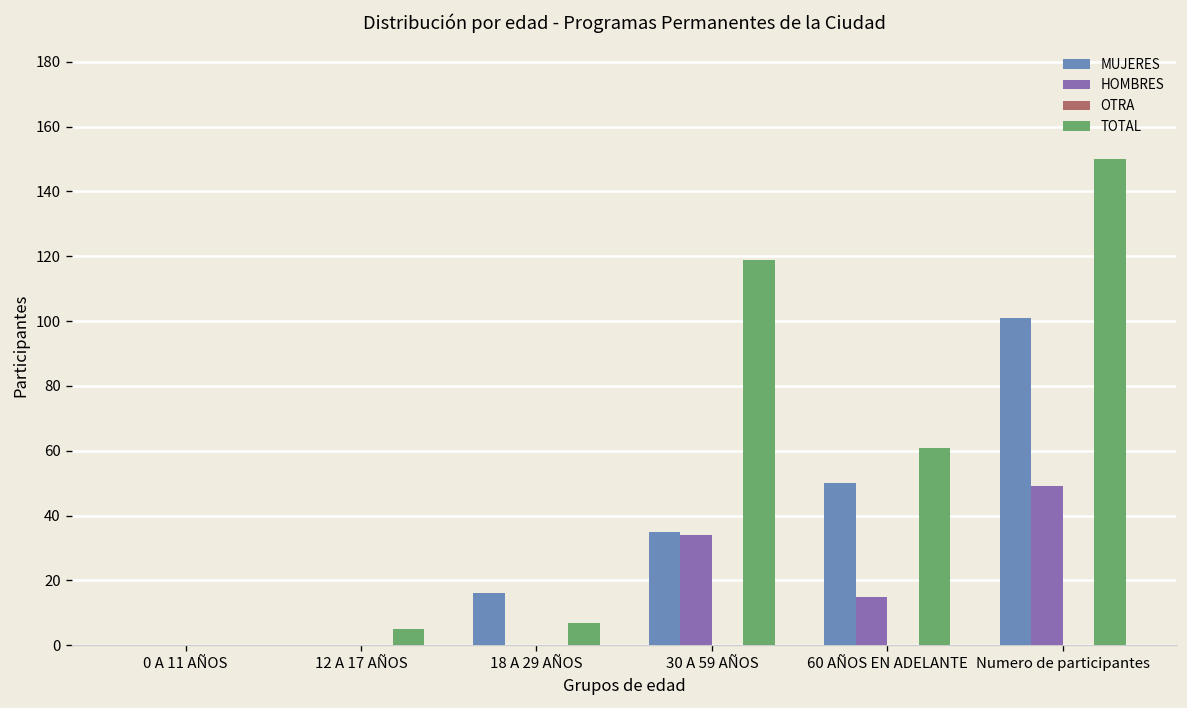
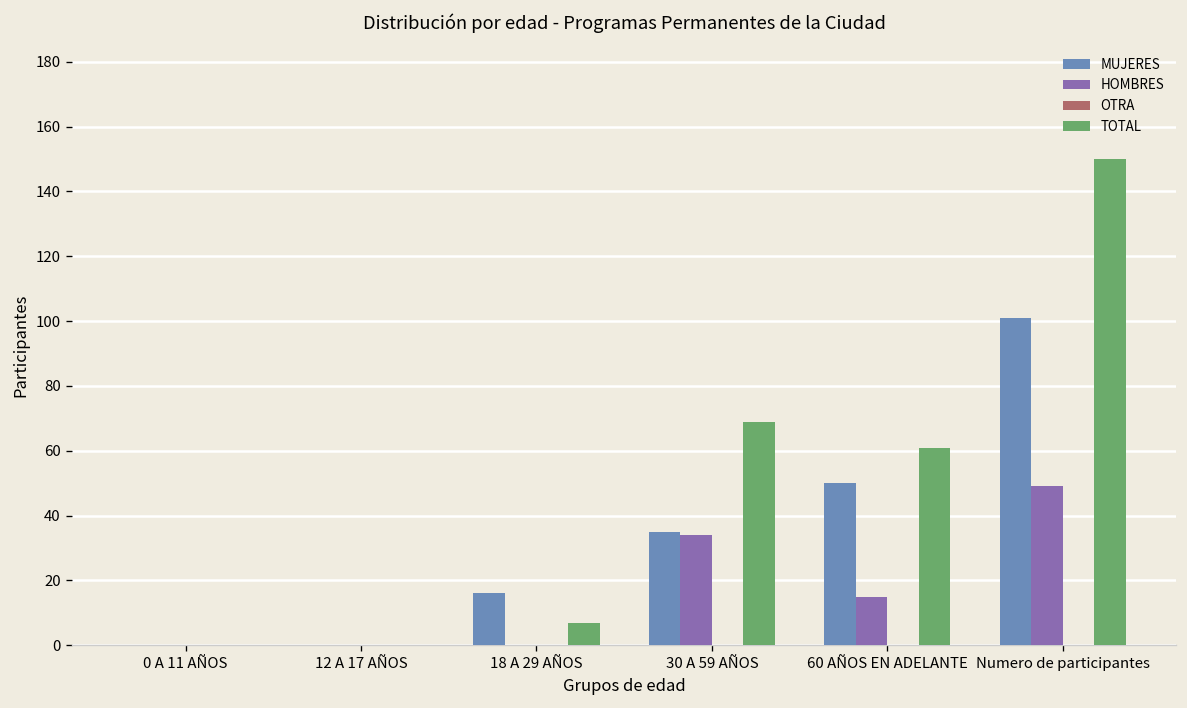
  {
    "OTRA": {
      "0 A 11 AÑOS": 0,
      "12 A 17 AÑOS": 0,
      "18 A 29 AÑOS": 0,
      "30 A 59 AÑOS": 0,
      "60 AÑOS EN ADELANTE": 0,
      "Numero de participantes": 0
    },
    "TOTAL": {
      "0 A 11 AÑOS": 0,
-     "12 A 17 AÑOS": 5,
+     "12 A 17 AÑOS": 0,
      "18 A 29 AÑOS": 7,
-     "30 A 59 AÑOS": 119,
+     "30 A 59 AÑOS": 69,
      "60 AÑOS EN ADELANTE": 61,
      "Numero de participantes": 150
    }
  }
